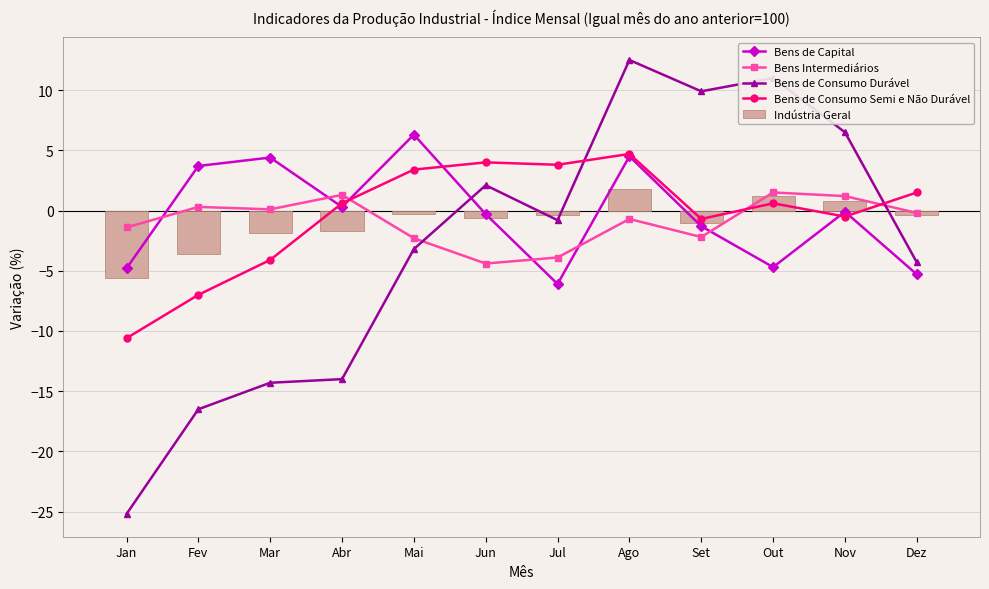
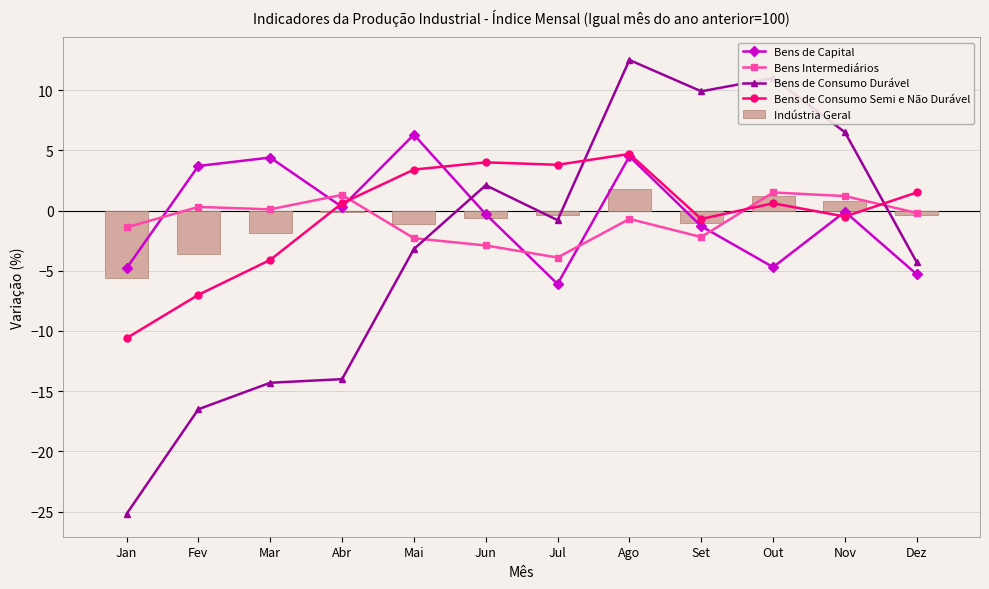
  {
    "Bens de Capital": {
      "Jan": -4.8,
      "Fev": 3.7,
      "Mar": 4.4,
      "Abr": 0.3,
      "Mai": 6.3,
      "Jun": -0.3,
      "Jul": -6.1,
      "Set": -1.3,
      "Out": -4.7,
      "Nov": -0.1,
      "Dez": -5.3
    },
    "Indústria Geral": {
      "Jan": -5.6,
      "Fev": -3.6,
      "Mar": -1.9,
-     "Abr": -1.7,
-     "Mai": -0.3,
+     "Abr": -0.1,
+     "Mai": -1.1,
      "Jun": -0.6,
      "Jul": -0.4,
      "Ago": 1.8,
      "Set": -1.0,
      "Out": 1.2,
      "Nov": 0.8,
      "Dez": -0.4
    },
    "Bens Intermediários": {
      "Jan": -1.4,
      "Fev": 0.3,
      "Mar": 0.1,
      "Abr": 1.3,
      "Mai": -2.3,
-     "Jun": -4.4,
+     "Jun": -2.9,
      "Jul": -3.9,
      "Ago": -0.7,
      "Set": -2.2,
      "Out": 1.5,
      "Nov": 1.2,
      "Dez": -0.2
    },
    "Bens de Consumo Durável": {
      "Jan": -25.2,
      "Fev": -16.5,
      "Mar": -14.3,
      "Abr": -14.0,
      "Mai": -3.2,
      "Jun": 2.1,
      "Jul": -0.8,
      "Ago": 12.5,
      "Set": 9.9,
      "Nov": 6.5,
      "Dez": -4.3
    },
    "Bens de Consumo Semi e Não Durável": {
      "Jan": -10.6,
      "Fev": -7.0,
      "Mar": -4.1,
      "Abr": 0.6,
      "Mai": 3.4,
      "Jun": 4.0,
      "Jul": 3.8,
      "Set": -0.7,
      "Out": 0.6,
      "Nov": -0.5,
      "Dez": 1.5
    }
  }
